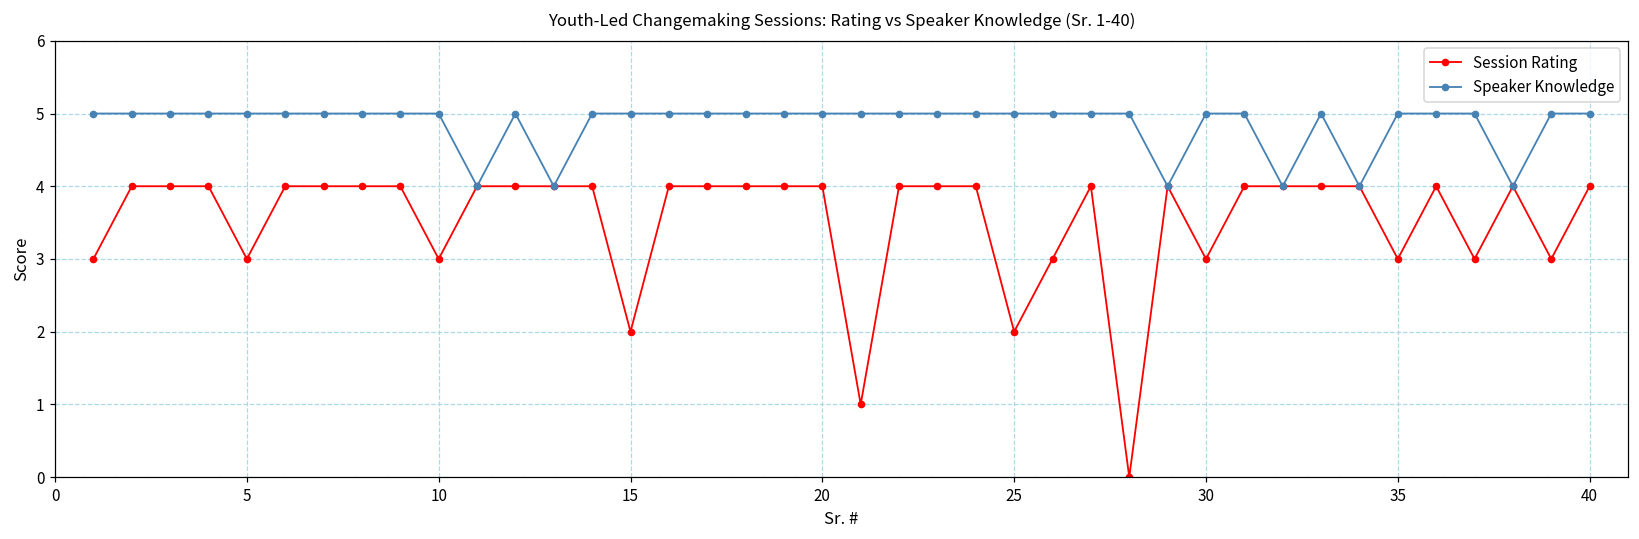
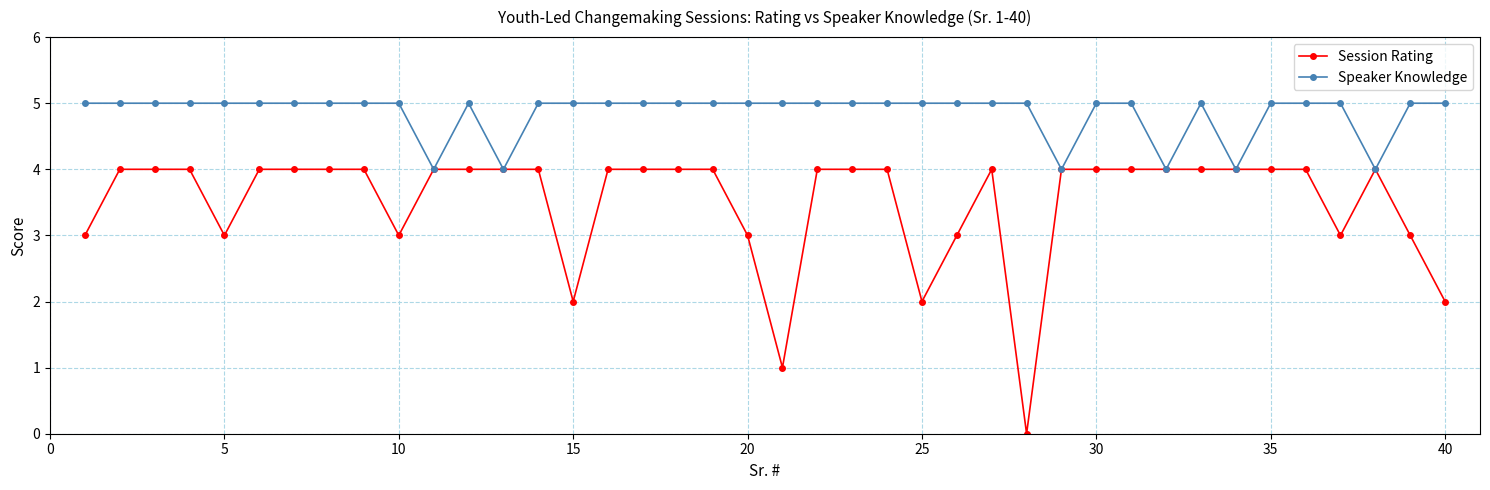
  {
    "Session Rating": {
      "5": 3,
      "10": 3,
      "15": 2,
-     "20": 4,
+     "20": 3,
      "25": 2,
-     "30": 3,
-     "35": 3,
-     "40": 4
+     "30": 4,
+     "35": 4,
+     "40": 2
    },
    "Speaker Knowledge": {
      "5": 5,
      "10": 5,
      "15": 5,
      "20": 5,
      "25": 5,
      "30": 5,
      "35": 5,
      "40": 5
    }
  }
